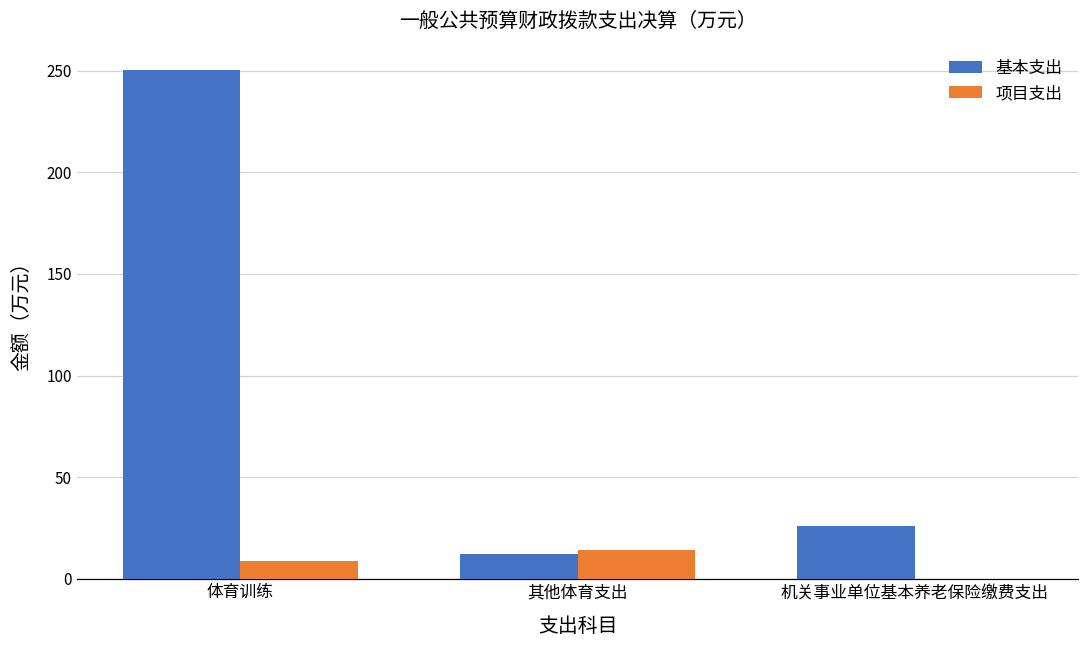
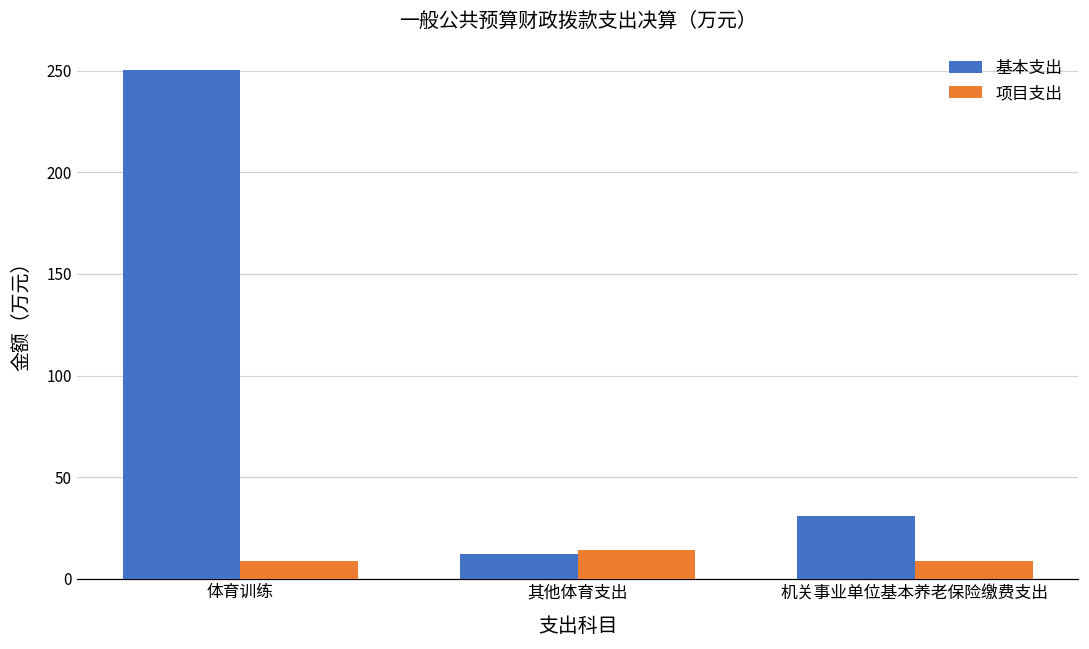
  {
    "基本支出": {
      "体育训练": 250,
      "其他体育支出": 12,
-     "机关事业单位基本养老保险缴费支出": 26
+     "机关事业单位基本养老保险缴费支出": 31
    },
    "项目支出": {
      "体育训练": 9,
      "其他体育支出": 14,
-     "机关事业单位基本养老保险缴费支出": 0
+     "机关事业单位基本养老保险缴费支出": 9
    }
  }
